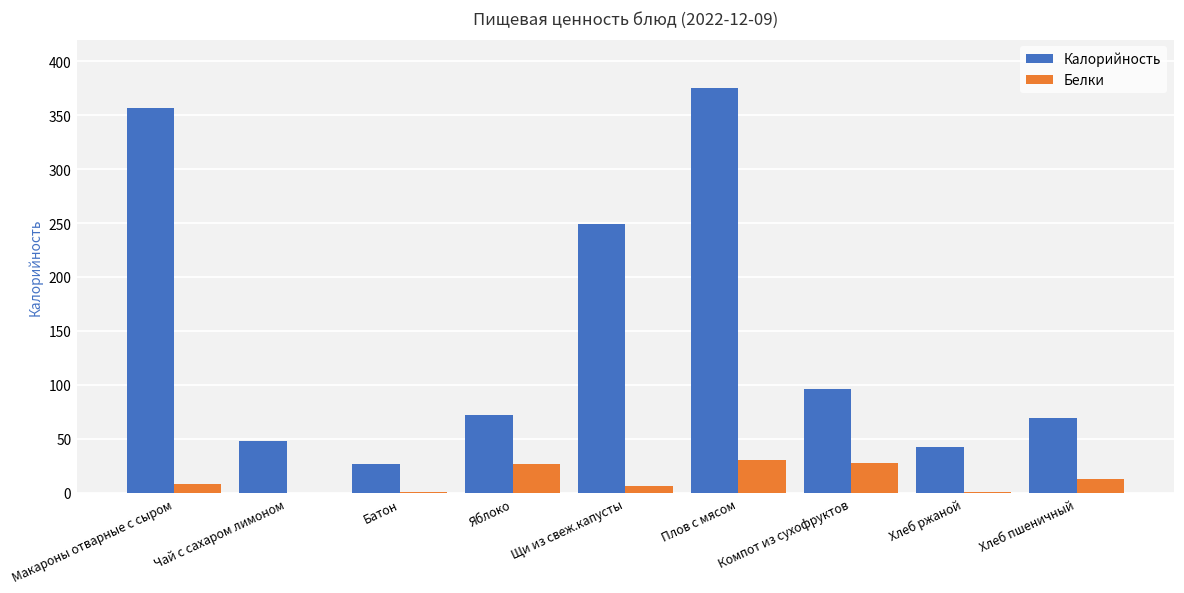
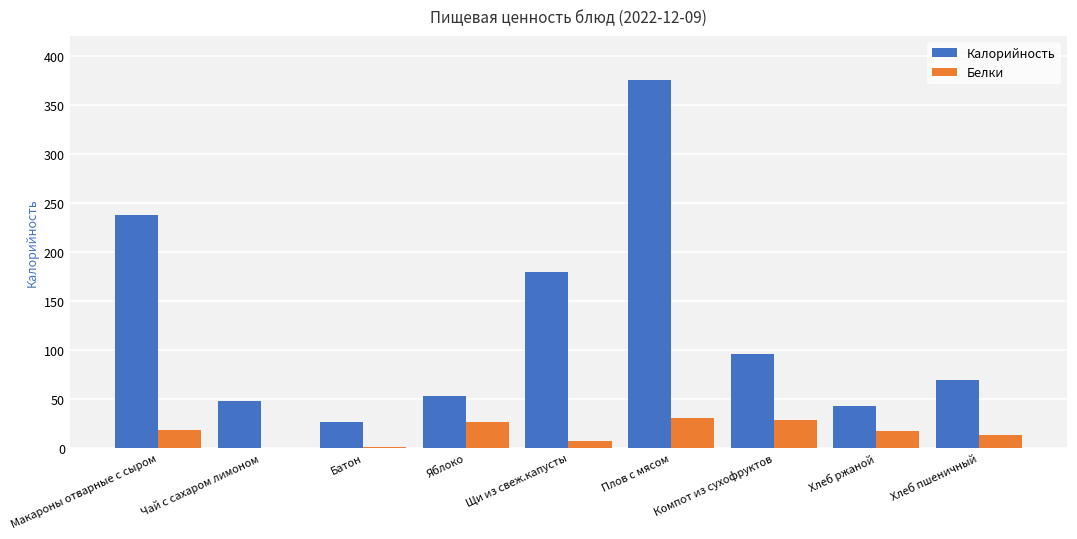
  {
    "Калорийность": {
-     "Макароны отварные с сыром": 360,
+     "Макароны отварные с сыром": 240,
      "Чай с сахаром лимоном": 50,
      "Батон": 30,
-     "Яблоко": 70,
-     "Щи из свеж.капусты": 250,
+     "Яблоко": 50,
+     "Щи из свеж.капусты": 180,
      "Плов с мясом": 370,
      "Компот из сухофруктов": 100,
      "Хлеб ржаной": 40,
      "Хлеб пшеничный": 70
    },
    "Белки": {
-     "Макароны отварные с сыром": 10,
+     "Макароны отварные с сыром": 20,
      "Яблоко": 30,
      "Щи из свеж.капусты": 10,
      "Плов с мясом": 30,
      "Компот из сухофруктов": 30,
-     "Хлеб ржаной": 0,
+     "Хлеб ржаной": 20,
      "Хлеб пшеничный": 10
    }
  }
